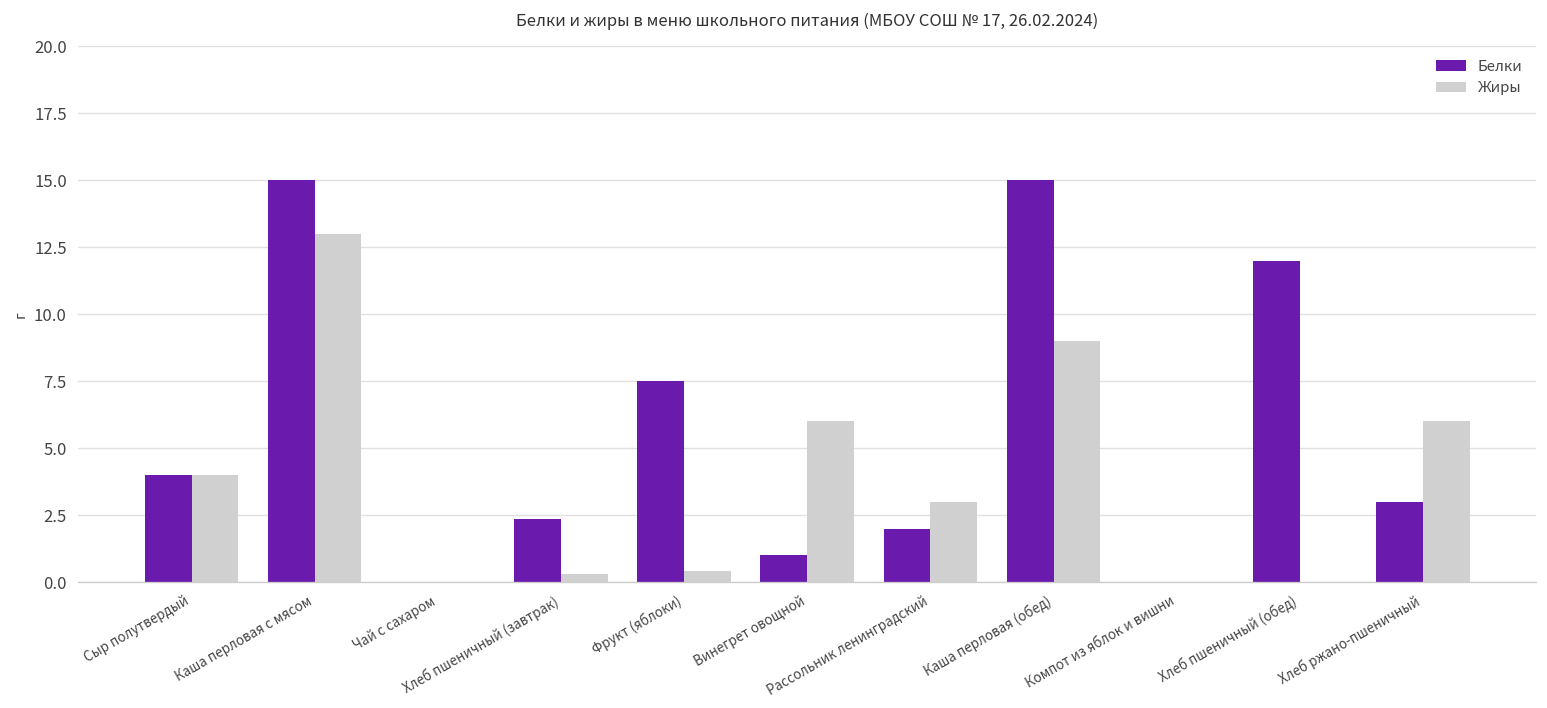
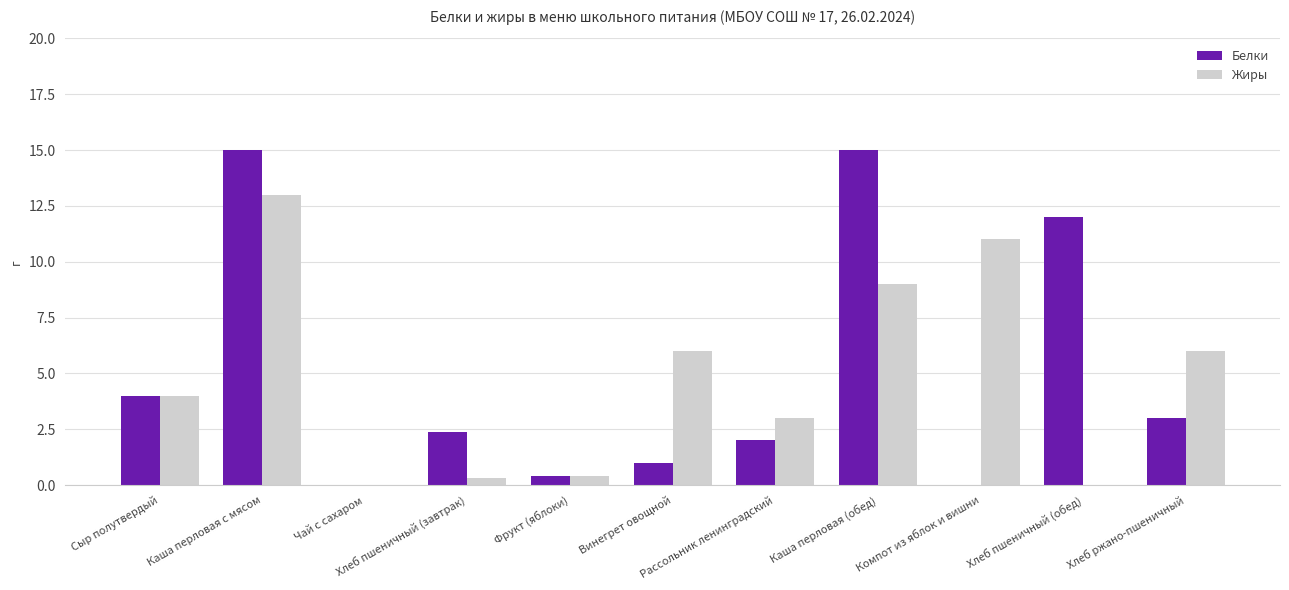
  {
    "Белки": {
      "Сыр полутвердый": 4.0,
      "Каша перловая с мясом": 15.0,
      "Чай с сахаром": 0.0,
      "Хлеб пшеничный (завтрак)": 2.4,
-     "Фрукт (яблоки)": 7.5,
+     "Фрукт (яблоки)": 0.4,
      "Винегрет овощной": 1.0,
      "Рассольник ленинградский": 2.0,
      "Каша перловая (обед)": 15.0,
      "Компот из яблок и вишни": 0.0,
      "Хлеб пшеничный (обед)": 12.0,
      "Хлеб ржано-пшеничный": 3.0
    },
    "Жиры": {
      "Сыр полутвердый": 4,
      "Каша перловая с мясом": 13,
      "Чай с сахаром": 0,
      "Хлеб пшеничный (завтрак)": 0.3,
      "Фрукт (яблоки)": 0.4,
      "Винегрет овощной": 6,
      "Рассольник ленинградский": 3,
      "Каша перловая (обед)": 9,
-     "Компот из яблок и вишни": 0,
+     "Компот из яблок и вишни": 11,
      "Хлеб пшеничный (обед)": 0,
      "Хлеб ржано-пшеничный": 6
    }
  }
